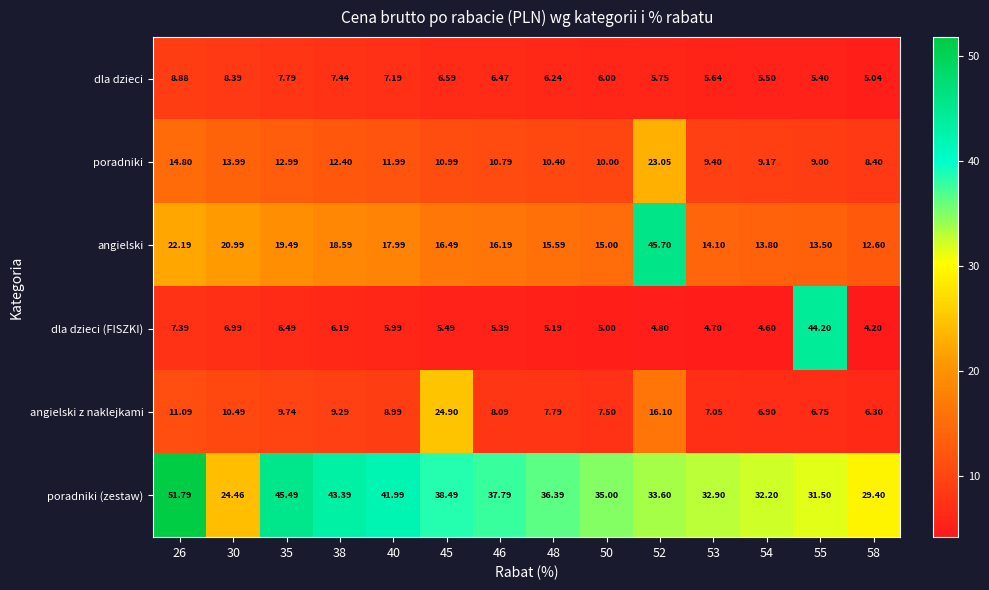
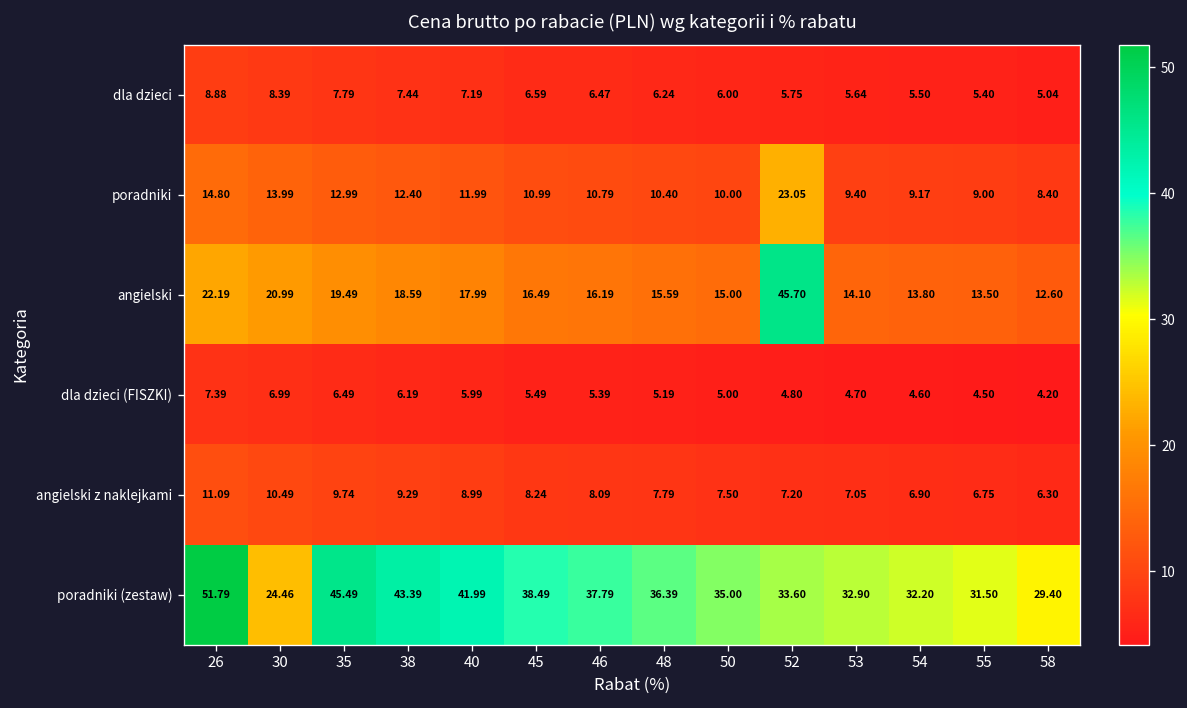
  {
    "dla dzieci": {
      "26": 8.88,
      "30": 8.39,
      "35": 7.79,
      "38": 7.44,
      "40": 7.19,
      "45": 6.59,
      "46": 6.47,
      "48": 6.24,
      "50": 6.00,
      "52": 5.75,
      "53": 5.64,
      "54": 5.50,
      "55": 5.40,
      "58": 5.04
    },
    "poradniki": {
      "26": 14.80,
      "30": 13.99,
      "35": 12.99,
      "38": 12.40,
      "40": 11.99,
      "45": 10.99,
      "46": 10.79,
      "48": 10.40,
      "50": 10.00,
      "52": 23.05,
      "53": 9.40,
      "54": 9.17,
      "55": 9.00,
      "58": 8.40
    },
    "angielski": {
      "26": 22.19,
      "30": 20.99,
      "35": 19.49,
      "38": 18.59,
      "40": 17.99,
      "45": 16.49,
      "46": 16.19,
      "48": 15.59,
      "50": 15.00,
      "52": 45.70,
      "53": 14.10,
      "54": 13.80,
      "55": 13.50,
      "58": 12.60
    },
    "dla dzieci (FISZKI)": {
      "26": 7.39,
      "30": 6.99,
      "35": 6.49,
      "38": 6.19,
      "40": 5.99,
      "45": 5.49,
      "46": 5.39,
      "48": 5.19,
      "50": 5.00,
      "52": 4.80,
      "53": 4.70,
      "54": 4.60,
-     "55": 44.20,
+     "55": 4.50,
      "58": 4.20
    },
    "angielski z naklejkami": {
      "26": 11.09,
      "30": 10.49,
      "35": 9.74,
      "38": 9.29,
      "40": 8.99,
-     "45": 24.90,
+     "45": 8.24,
      "46": 8.09,
      "48": 7.79,
      "50": 7.50,
-     "52": 16.10,
+     "52": 7.20,
      "53": 7.05,
      "54": 6.90,
      "55": 6.75,
      "58": 6.30
    },
    "poradniki (zestaw)": {
      "26": 51.79,
      "30": 24.46,
      "35": 45.49,
      "38": 43.39,
      "40": 41.99,
      "45": 38.49,
      "46": 37.79,
      "48": 36.39,
      "50": 35.00,
      "52": 33.60,
      "53": 32.90,
      "54": 32.20,
      "55": 31.50,
      "58": 29.40
    }
  }
